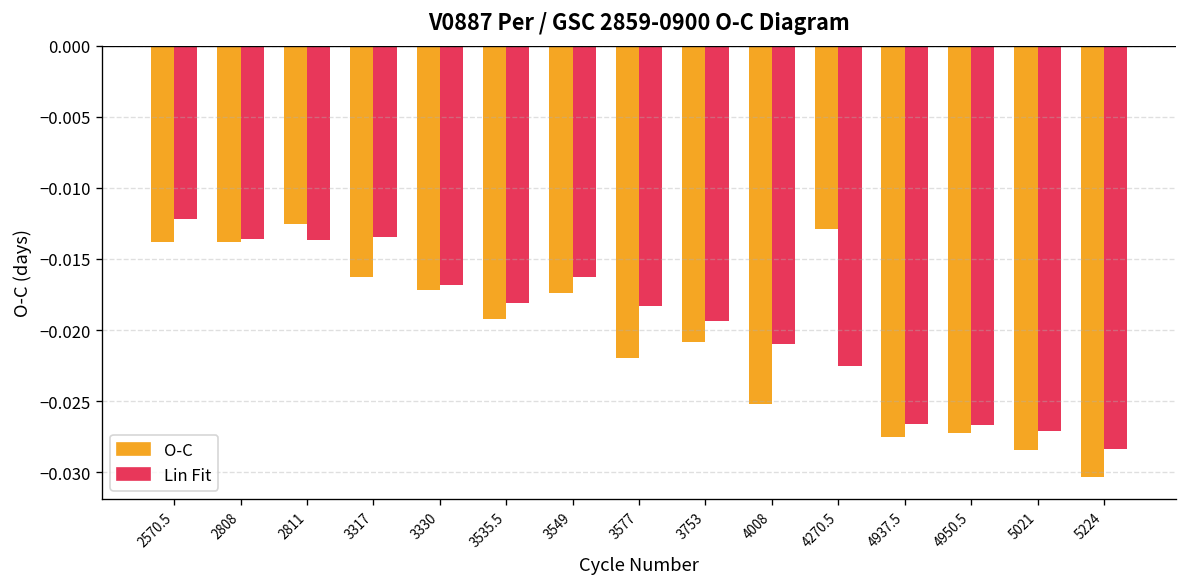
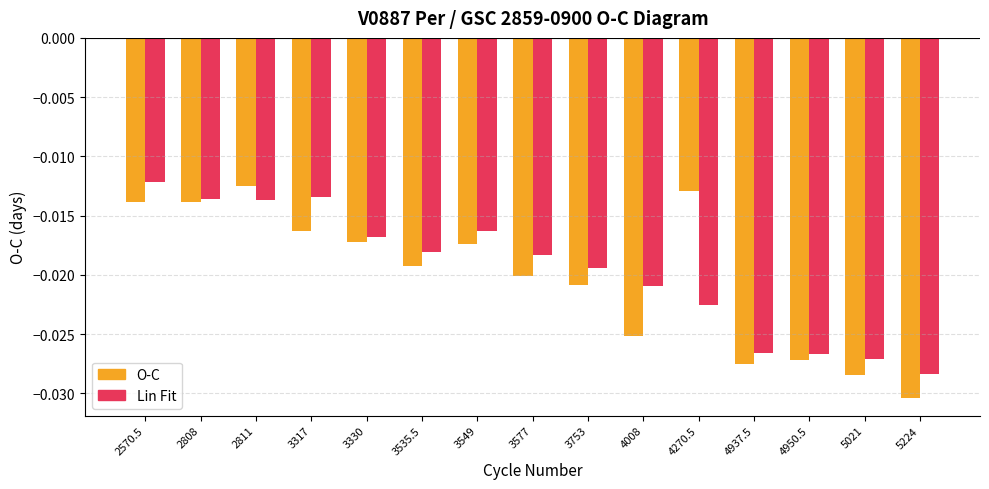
  {
    "O-C": {
      "2570.5": -0.0138,
      "2808": -0.0138,
      "2811": -0.0125,
      "3317": -0.0163,
      "3330": -0.0172,
      "3535.5": -0.0192,
      "3549": -0.0174,
-     "3577": -0.0220,
+     "3577": -0.0201,
      "3753": -0.0208,
      "4008": -0.0252,
      "4270.5": -0.0129,
      "4937.5": -0.0275,
      "4950.5": -0.0272,
      "5021": -0.0284,
      "5224": -0.0304
    },
    "Lin Fit": {
      "2570.5": -0.0122,
      "2808": -0.0136,
      "2811": -0.0136,
      "3317": -0.0134,
      "3330": -0.0168,
      "3535.5": -0.0181,
      "3549": -0.0163,
      "3577": -0.0183,
      "3753": -0.0194,
      "4008": -0.0210,
      "4270.5": -0.0226,
      "4937.5": -0.0266,
      "4950.5": -0.0267,
      "5021": -0.0271,
      "5224": -0.0284
    }
  }
